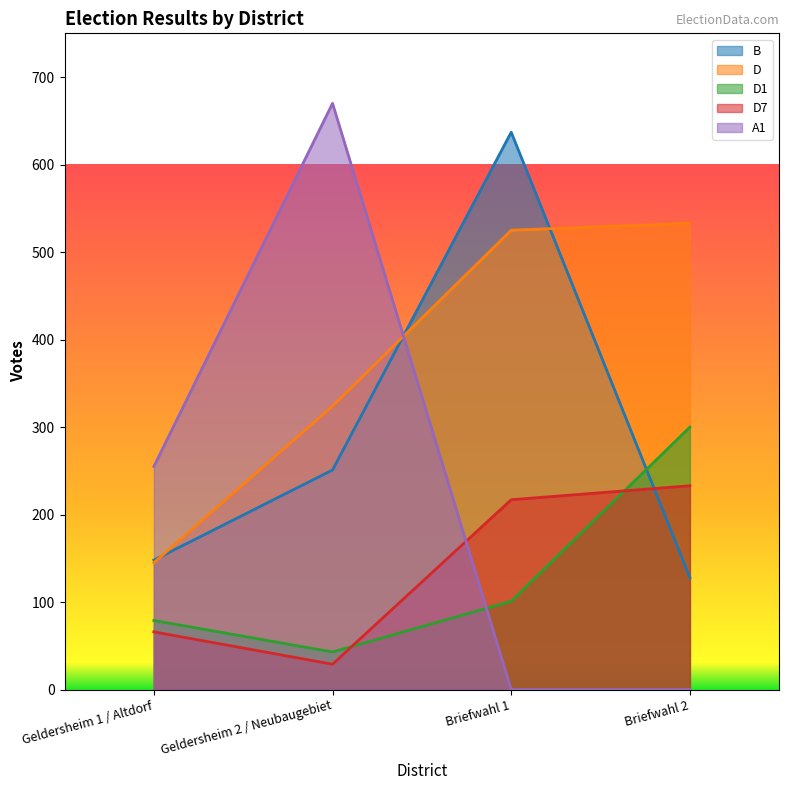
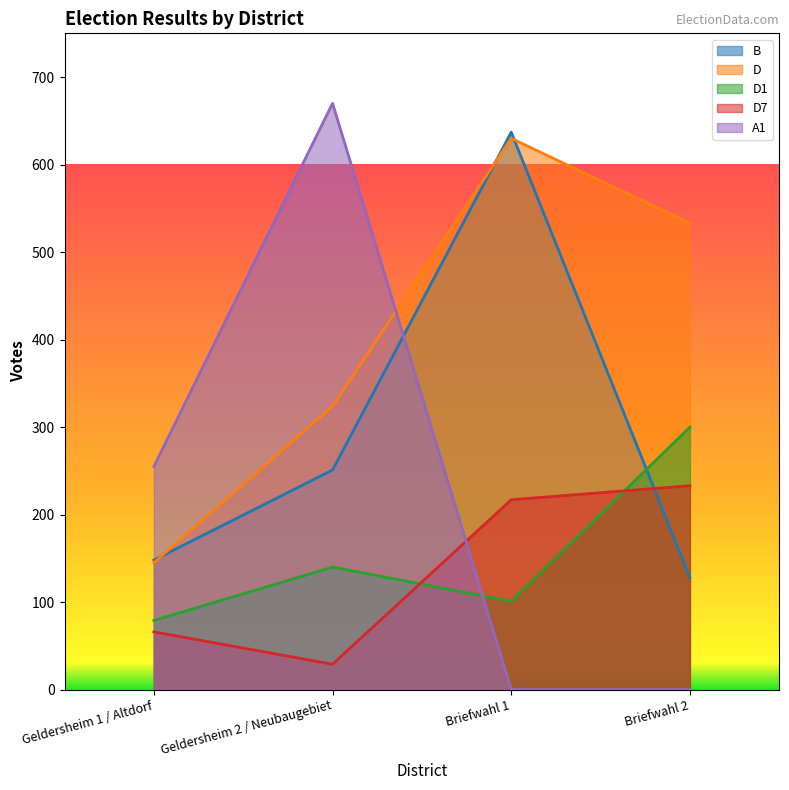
  {
    "B": {
      "Geldersheim 1 / Altdorf": 150,
      "Geldersheim 2 / Neubaugebiet": 250,
      "Briefwahl 1": 640,
      "Briefwahl 2": 130
    },
    "D": {
      "Geldersheim 1 / Altdorf": 150,
      "Geldersheim 2 / Neubaugebiet": 320,
-     "Briefwahl 1": 530,
+     "Briefwahl 1": 630,
      "Briefwahl 2": 530
    },
    "D1": {
      "Geldersheim 1 / Altdorf": 80,
-     "Geldersheim 2 / Neubaugebiet": 40,
+     "Geldersheim 2 / Neubaugebiet": 140,
      "Briefwahl 1": 100,
      "Briefwahl 2": 300
    },
    "D7": {
      "Geldersheim 1 / Altdorf": 70,
      "Geldersheim 2 / Neubaugebiet": 30,
      "Briefwahl 1": 220,
      "Briefwahl 2": 230
    },
    "A1": {
      "Geldersheim 1 / Altdorf": 260,
      "Geldersheim 2 / Neubaugebiet": 670,
      "Briefwahl 1": 0,
      "Briefwahl 2": 0
    }
  }
